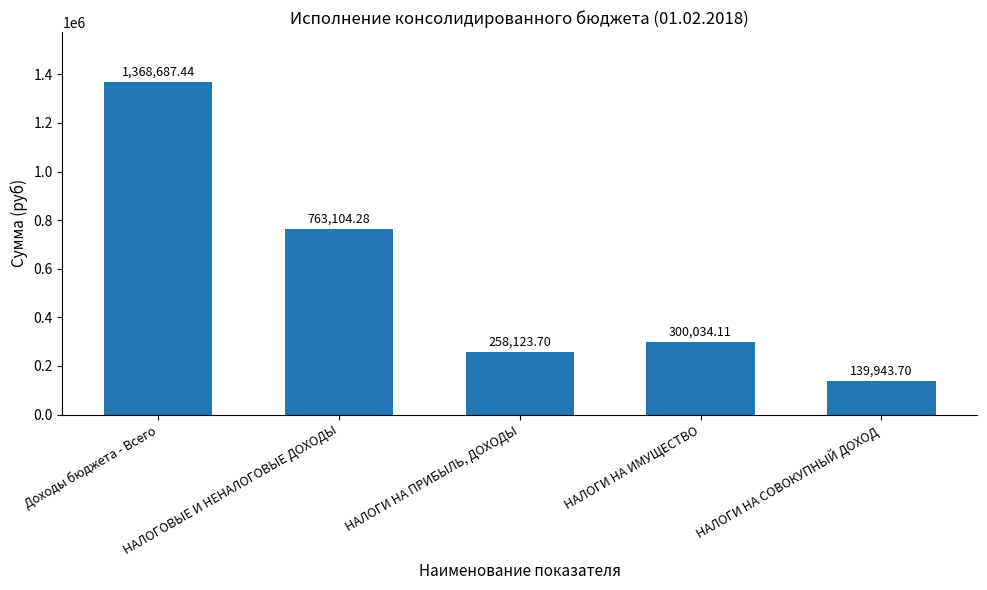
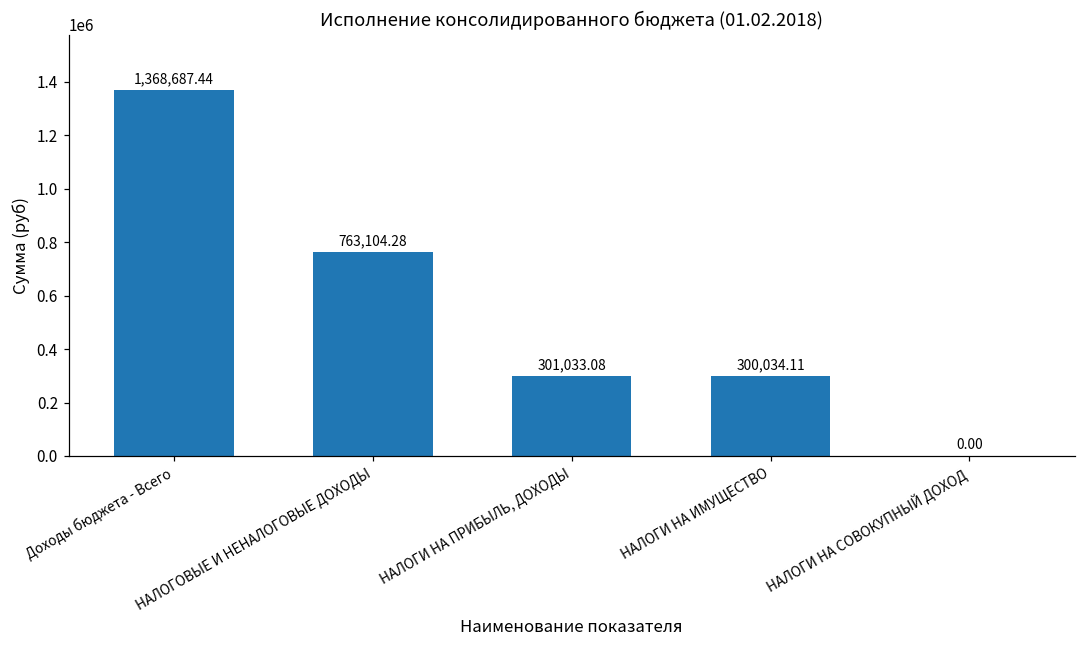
  {
    "Доходы бюджета - Всего": "1,368,687.44",
    "НАЛОГОВЫЕ И НЕНАЛОГОВЫЕ ДОХОДЫ": "763,104.28",
-   "НАЛОГИ НА ПРИБЫЛЬ, ДОХОДЫ": "258,123.70",
+   "НАЛОГИ НА ПРИБЫЛЬ, ДОХОДЫ": "301,033.08",
    "НАЛОГИ НА ИМУЩЕСТВО": "300,034.11",
-   "НАЛОГИ НА СОВОКУПНЫЙ ДОХОД": "139,943.70"
+   "НАЛОГИ НА СОВОКУПНЫЙ ДОХОД": "0.00"
  }
